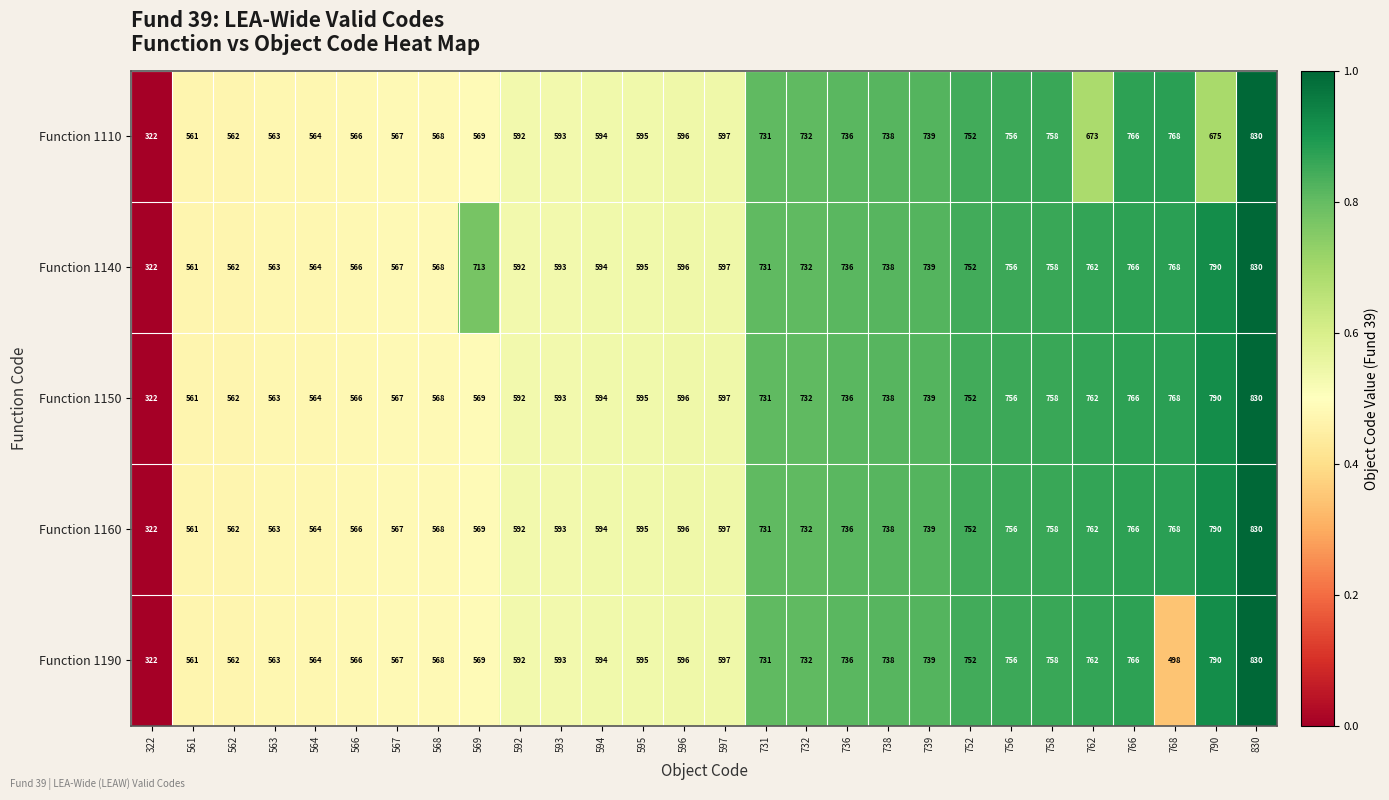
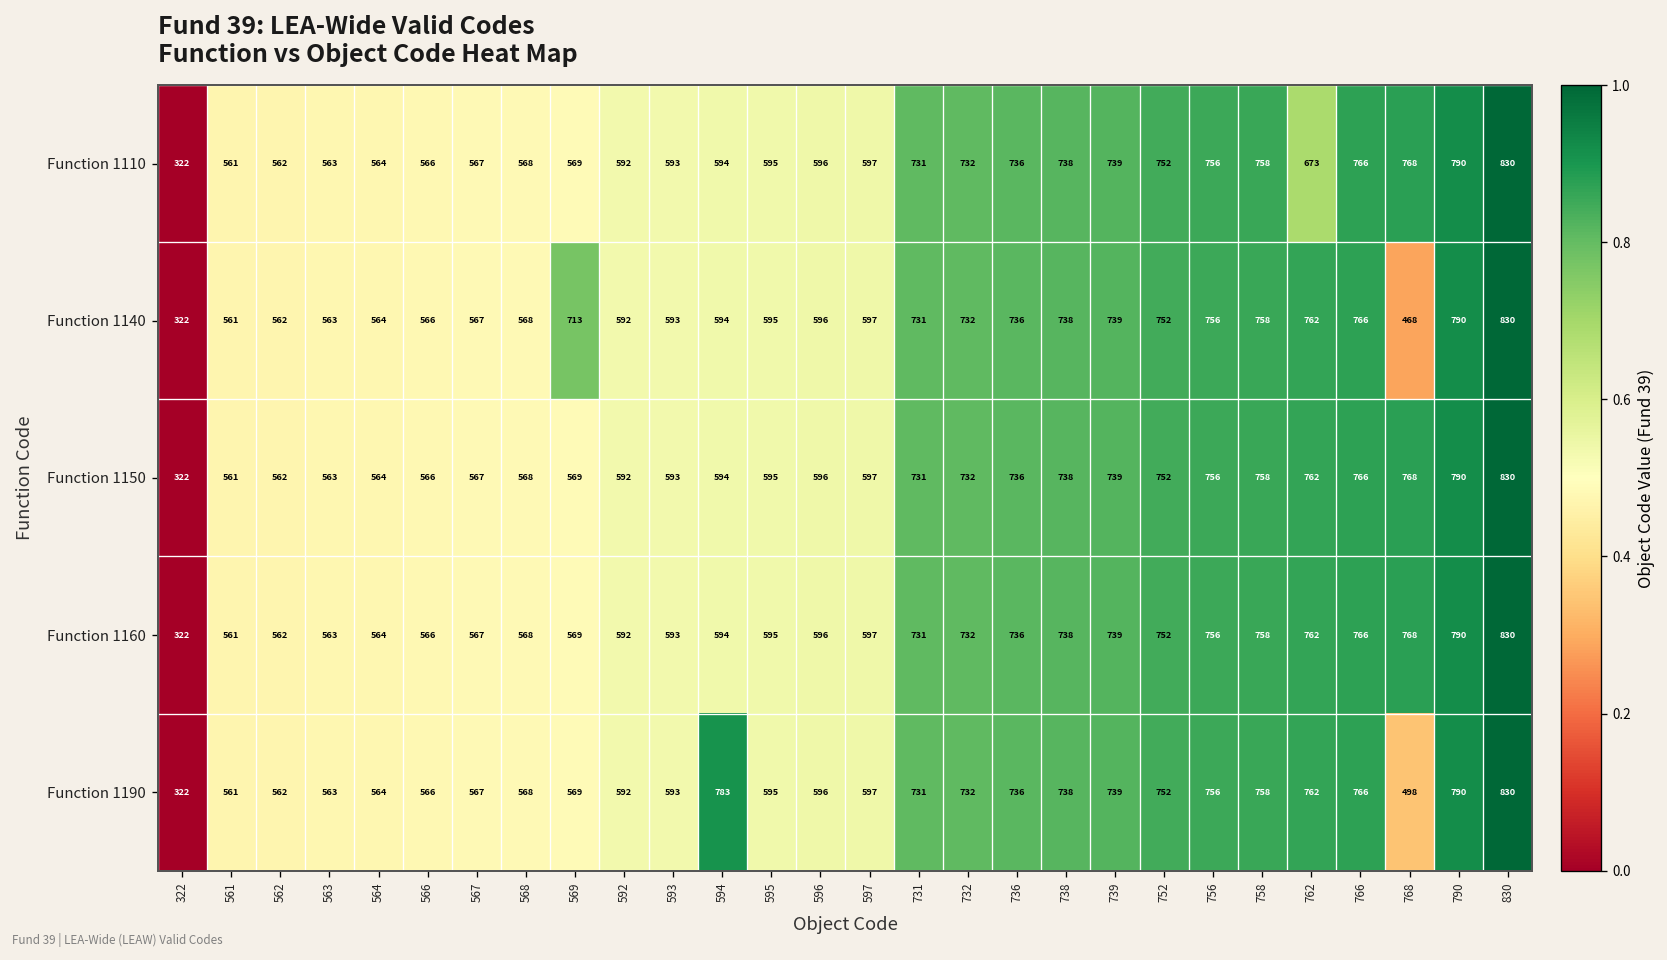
  {
    "Function 1110": {
      "322": 322,
      "561": 561,
      "562": 562,
      "563": 563,
      "564": 564,
      "566": 566,
      "567": 567,
      "568": 568,
      "569": 569,
      "592": 592,
      "593": 593,
      "594": 594,
      "595": 595,
      "596": 596,
      "597": 597,
      "731": 731,
      "732": 732,
      "736": 736,
      "738": 738,
      "739": 739,
      "752": 752,
      "756": 756,
      "758": 758,
      "762": 673,
      "766": 766,
      "768": 768,
-     "790": 675,
+     "790": 790,
      "830": 830
    },
    "Function 1140": {
      "322": 322,
      "561": 561,
      "562": 562,
      "563": 563,
      "564": 564,
      "566": 566,
      "567": 567,
      "568": 568,
      "569": 713,
      "592": 592,
      "593": 593,
      "594": 594,
      "595": 595,
      "596": 596,
      "597": 597,
      "731": 731,
      "732": 732,
      "736": 736,
      "738": 738,
      "739": 739,
      "752": 752,
      "756": 756,
      "758": 758,
      "762": 762,
      "766": 766,
-     "768": 768,
+     "768": 468,
      "790": 790,
      "830": 830
    },
    "Function 1150": {
      "322": 322,
      "561": 561,
      "562": 562,
      "563": 563,
      "564": 564,
      "566": 566,
      "567": 567,
      "568": 568,
      "569": 569,
      "592": 592,
      "593": 593,
      "594": 594,
      "595": 595,
      "596": 596,
      "597": 597,
      "731": 731,
      "732": 732,
      "736": 736,
      "738": 738,
      "739": 739,
      "752": 752,
      "756": 756,
      "758": 758,
      "762": 762,
      "766": 766,
      "768": 768,
      "790": 790,
      "830": 830
    },
    "Function 1160": {
      "322": 322,
      "561": 561,
      "562": 562,
      "563": 563,
      "564": 564,
      "566": 566,
      "567": 567,
      "568": 568,
      "569": 569,
      "592": 592,
      "593": 593,
      "594": 594,
      "595": 595,
      "596": 596,
      "597": 597,
      "731": 731,
      "732": 732,
      "736": 736,
      "738": 738,
      "739": 739,
      "752": 752,
      "756": 756,
      "758": 758,
      "762": 762,
      "766": 766,
      "768": 768,
      "790": 790,
      "830": 830
    },
    "Function 1190": {
      "322": 322,
      "561": 561,
      "562": 562,
      "563": 563,
      "564": 564,
      "566": 566,
      "567": 567,
      "568": 568,
      "569": 569,
      "592": 592,
      "593": 593,
-     "594": 594,
+     "594": 783,
      "595": 595,
      "596": 596,
      "597": 597,
      "731": 731,
      "732": 732,
      "736": 736,
      "738": 738,
      "739": 739,
      "752": 752,
      "756": 756,
      "758": 758,
      "762": 762,
      "766": 766,
      "768": 498,
      "790": 790,
      "830": 830
    }
  }
